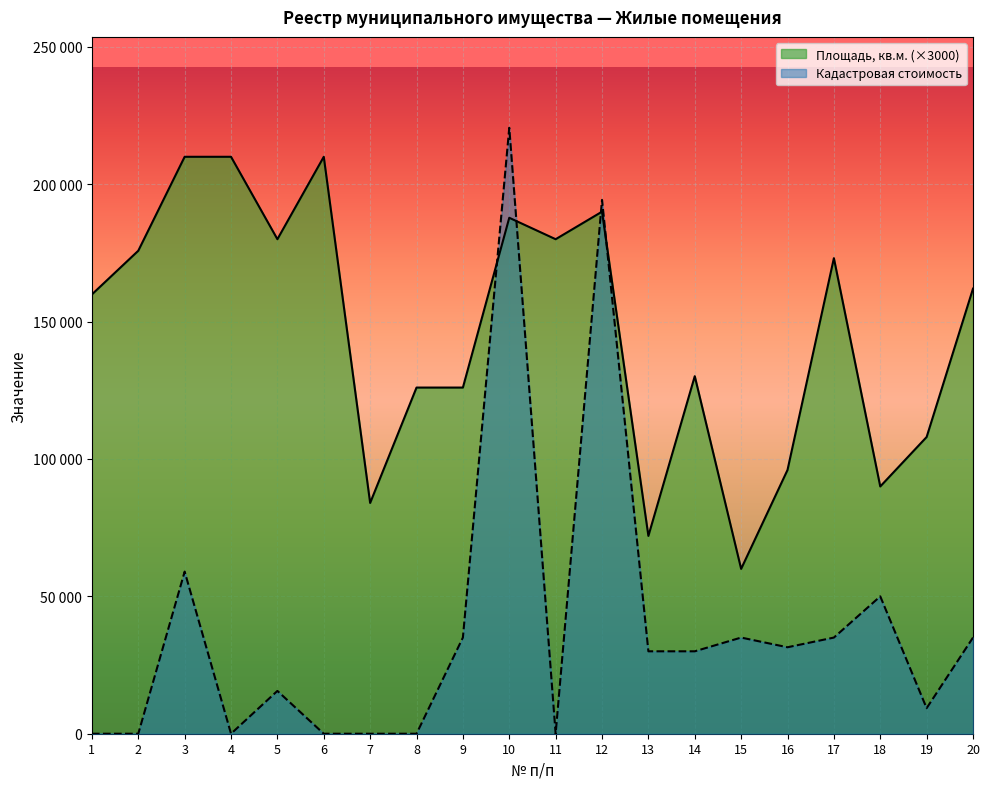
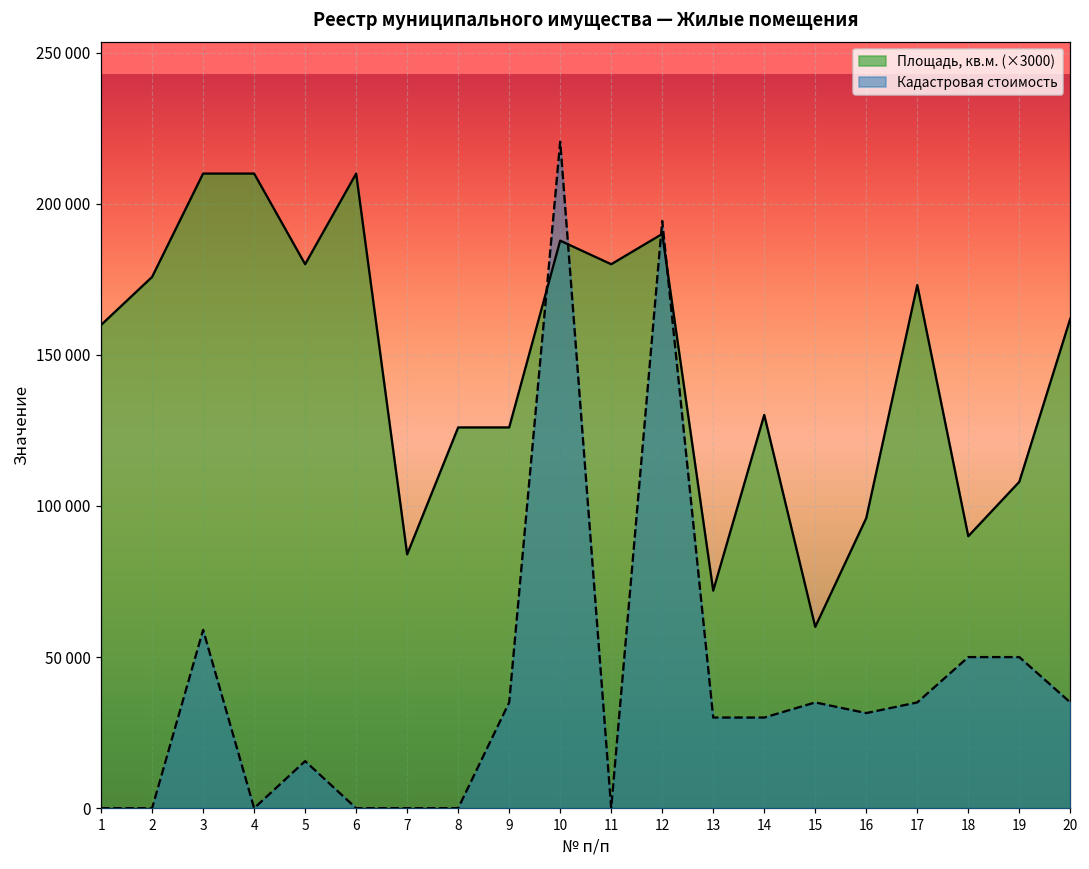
  {
    "Площадь, кв.м. (×3000)": {
      "1": 160000,
      "2": 176000,
      "3": 210000,
      "4": 210000,
      "5": 180000,
      "6": 210000,
      "7": 84000,
      "8": 126000,
      "9": 126000,
      "10": 188000,
      "11": 180000,
      "12": 190000,
      "13": 72000,
      "14": 130000,
      "15": 60000,
      "16": 96000,
      "17": 173000,
      "18": 90000,
      "19": 108000,
      "20": 162000
    },
    "Кадастровая стоимость": {
      "1": 0,
      "2": 0,
      "3": 59000,
      "4": 0,
      "5": 16000,
      "6": 0,
      "7": 0,
      "8": 0,
      "9": 35000,
      "10": 221000,
      "11": 0,
      "12": 194000,
      "13": 30000,
      "14": 30000,
      "15": 35000,
      "16": 31000,
      "17": 35000,
      "18": 50000,
-     "19": 9000,
+     "19": 50000,
      "20": 35000
    }
  }
